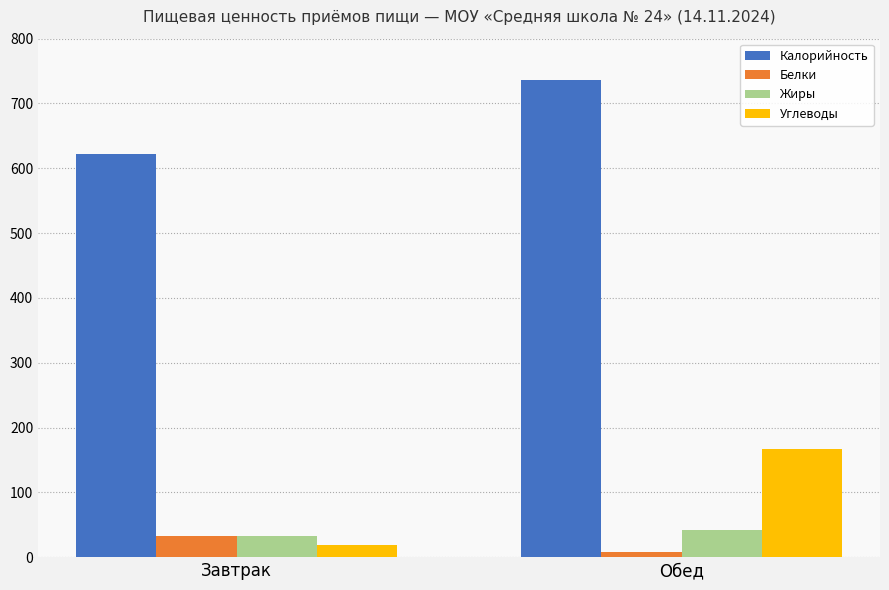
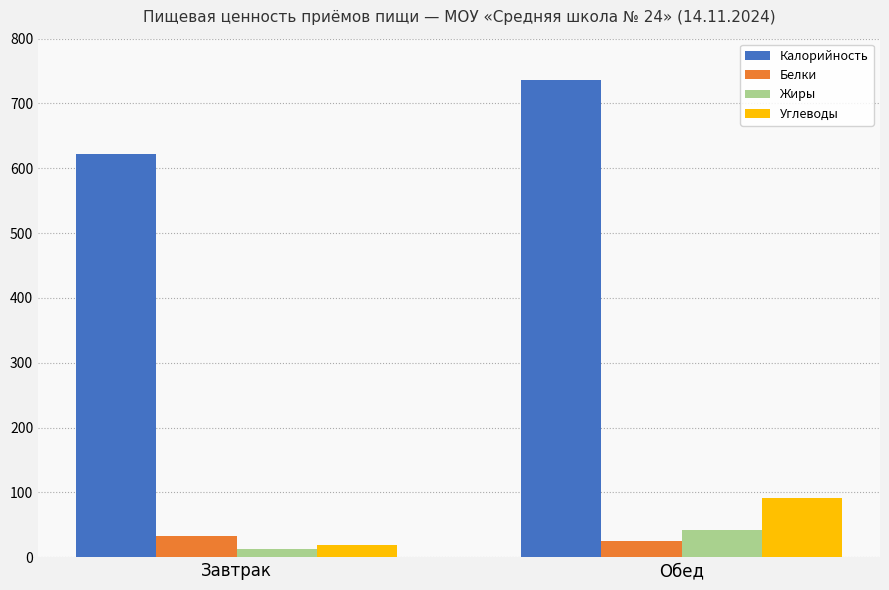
  {
    "Калорийность": {
      "Завтрак": 620,
      "Обед": 740
    },
    "Белки": {
      "Завтрак": 30,
-     "Обед": 10
+     "Обед": 30
    },
    "Жиры": {
-     "Завтрак": 30,
+     "Завтрак": 10,
      "Обед": 40
    },
    "Углеводы": {
      "Завтрак": 20,
-     "Обед": 170
+     "Обед": 90
    }
  }
